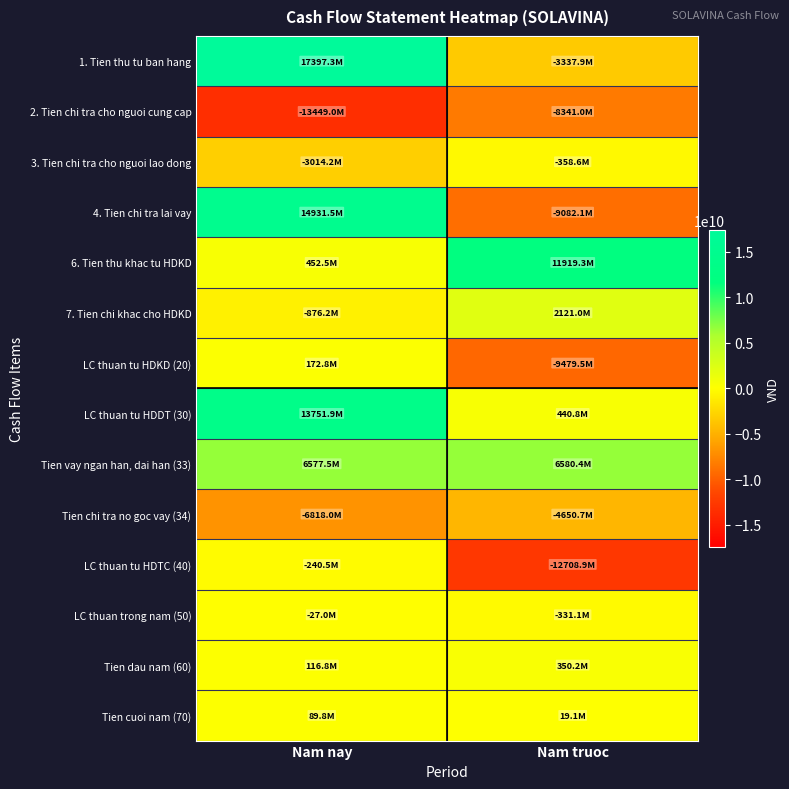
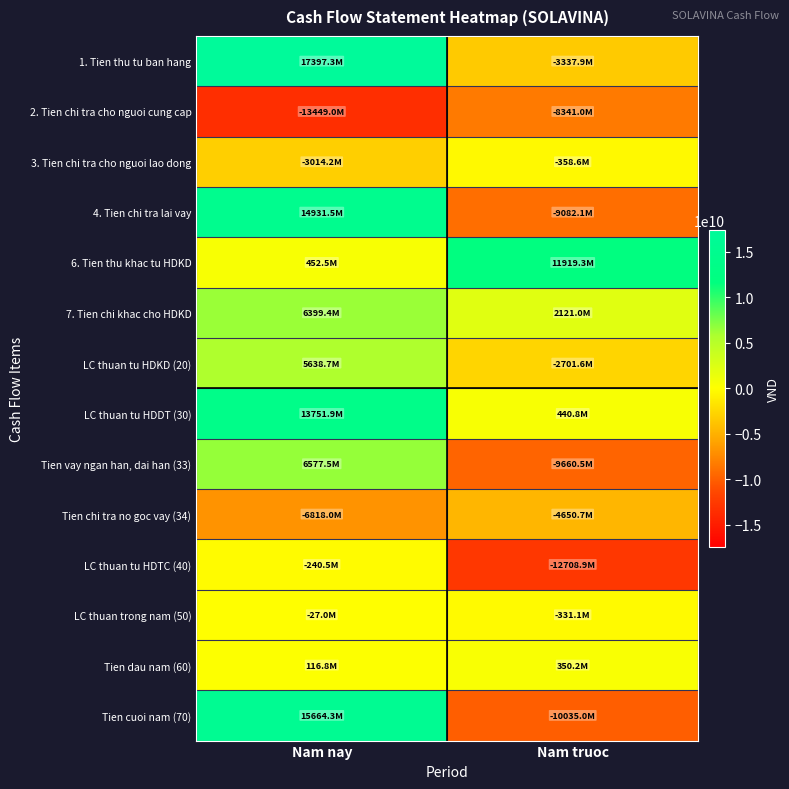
  {
    "7. Tien chi khac cho HDKD": {
-     "Nam nay": "-876.2M"
+     "Nam nay": "6399.4M"
    },
    "LC thuan tu HDKD (20)": {
-     "Nam nay": "172.8M",
-     "Nam truoc": "-9479.5M"
+     "Nam nay": "5638.7M",
+     "Nam truoc": "-2701.6M"
    },
    "Tien vay ngan han, dai han (33)": {
-     "Nam truoc": "6580.4M"
+     "Nam truoc": "-9660.5M"
    },
    "Tien cuoi nam (70)": {
-     "Nam nay": "89.8M",
-     "Nam truoc": "19.1M"
+     "Nam nay": "15664.3M",
+     "Nam truoc": "-10035.0M"
    }
  }
